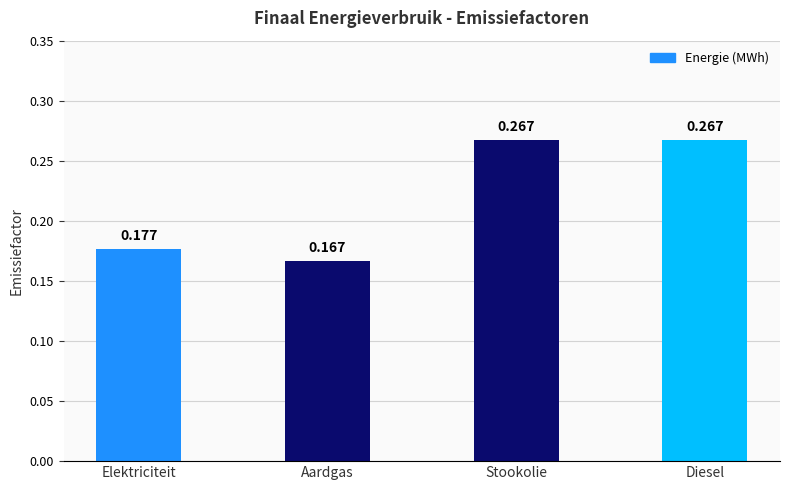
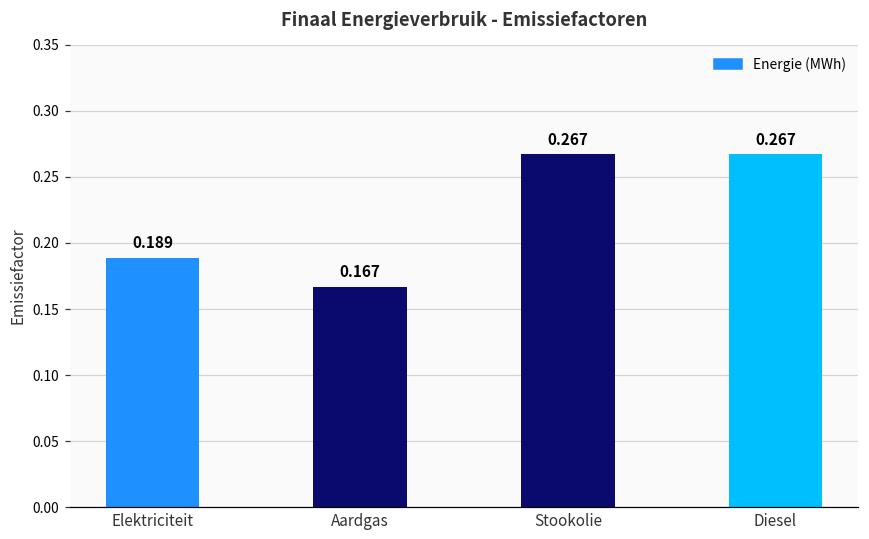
  {
-   "Elektriciteit": 0.177,
+   "Elektriciteit": 0.189,
    "Aardgas": 0.167,
    "Stookolie": 0.267,
    "Diesel": 0.267
  }
